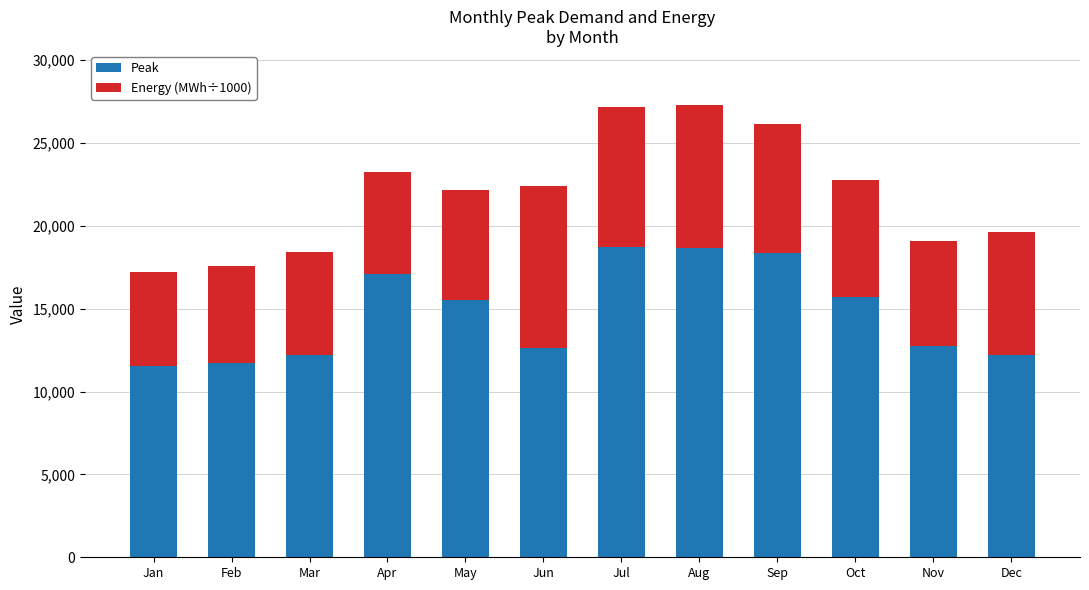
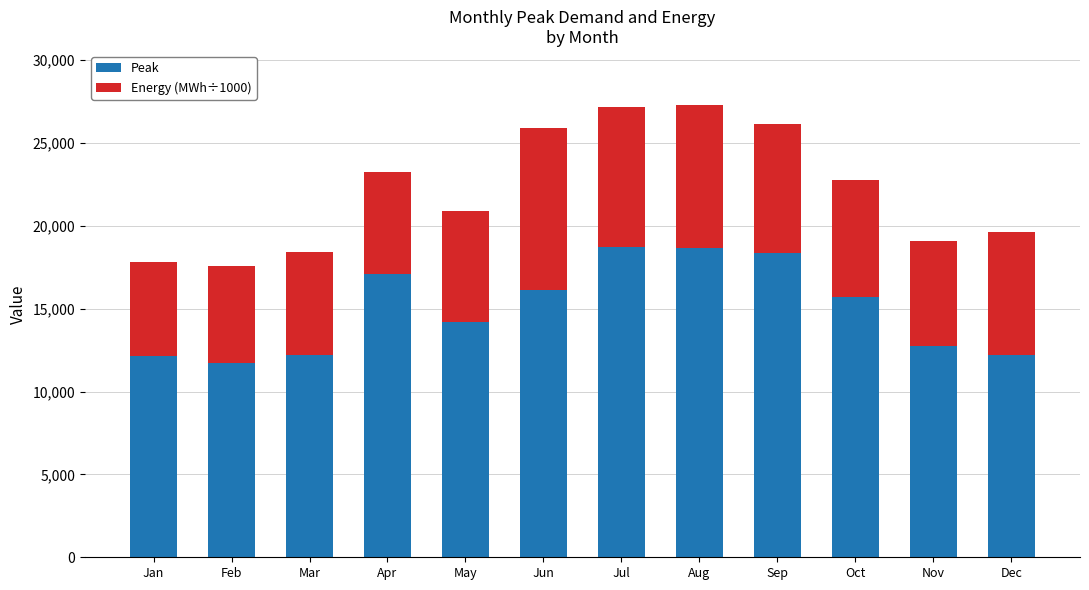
  {
    "Peak": {
-     "Jan": "11,500",
+     "Jan": "12,200",
      "Feb": "11,700",
      "Mar": "12,200",
      "Apr": "17,100",
-     "May": "15,500",
-     "Jun": "12,600",
+     "May": "14,200",
+     "Jun": "16,100",
      "Jul": "18,700",
      "Aug": "18,700",
      "Sep": "18,400",
      "Oct": "15,700",
      "Nov": "12,800",
      "Dec": "12,200"
    },
    "Energy (MWh÷1000)": {
      "Jan": "5,700",
      "Feb": "5,900",
      "Mar": "6,200",
      "Apr": "6,100",
      "May": "6,700",
      "Jun": "9,800",
      "Jul": "8,400",
      "Aug": "8,600",
      "Sep": "7,800",
      "Oct": "7,000",
      "Nov": "6,300",
      "Dec": "7,500"
    }
  }
